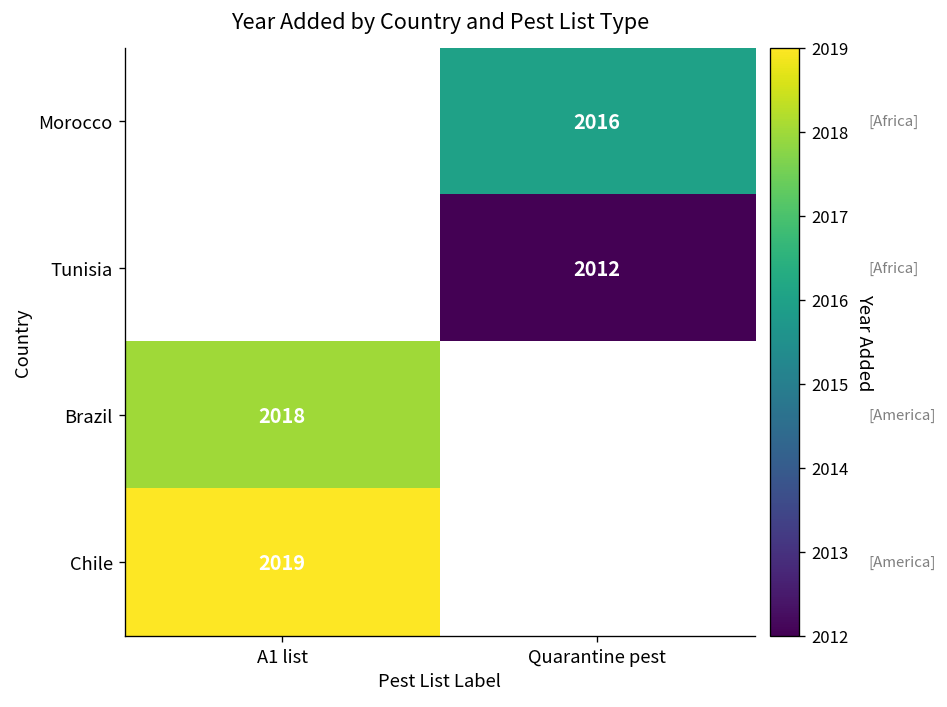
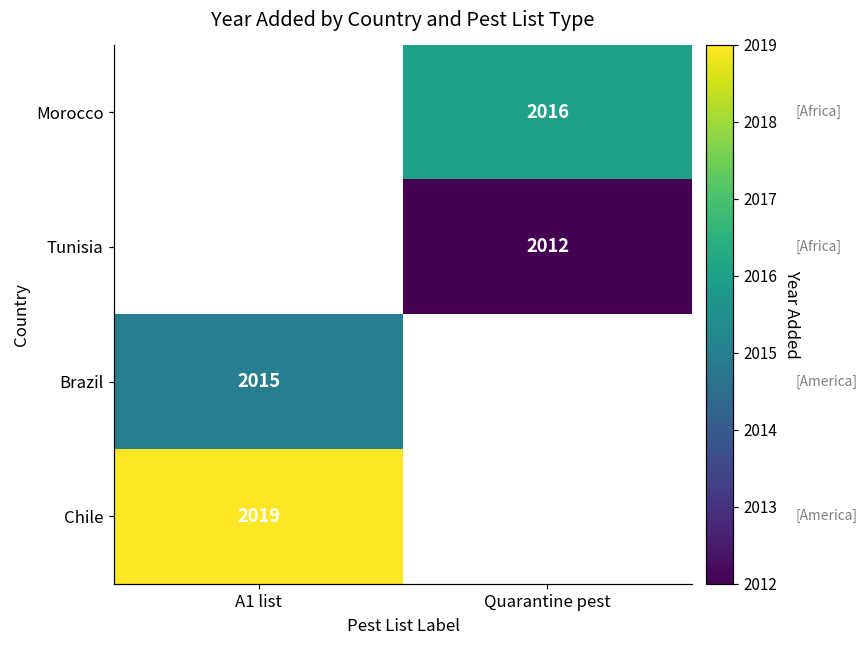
  {
    "Morocco": {
      "Quarantine pest": 2016
    },
    "Tunisia": {
      "Quarantine pest": 2012
    },
    "Brazil": {
-     "A1 list": 2018
+     "A1 list": 2015
    },
    "Chile": {
      "A1 list": 2019
    }
  }
